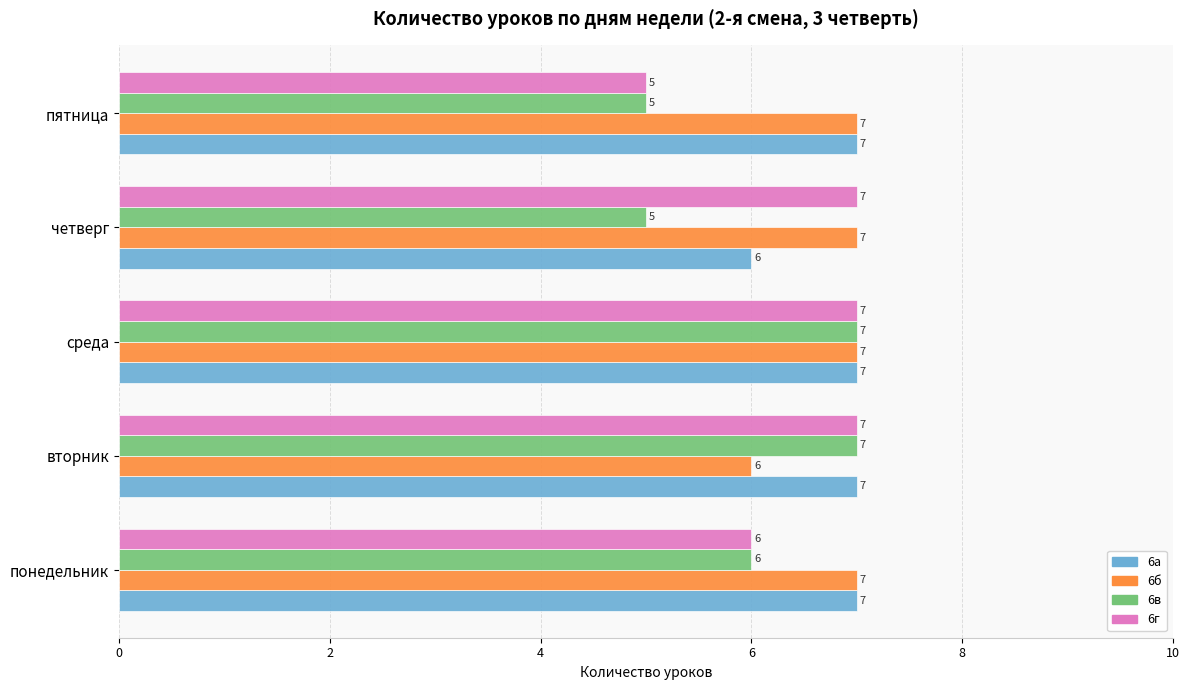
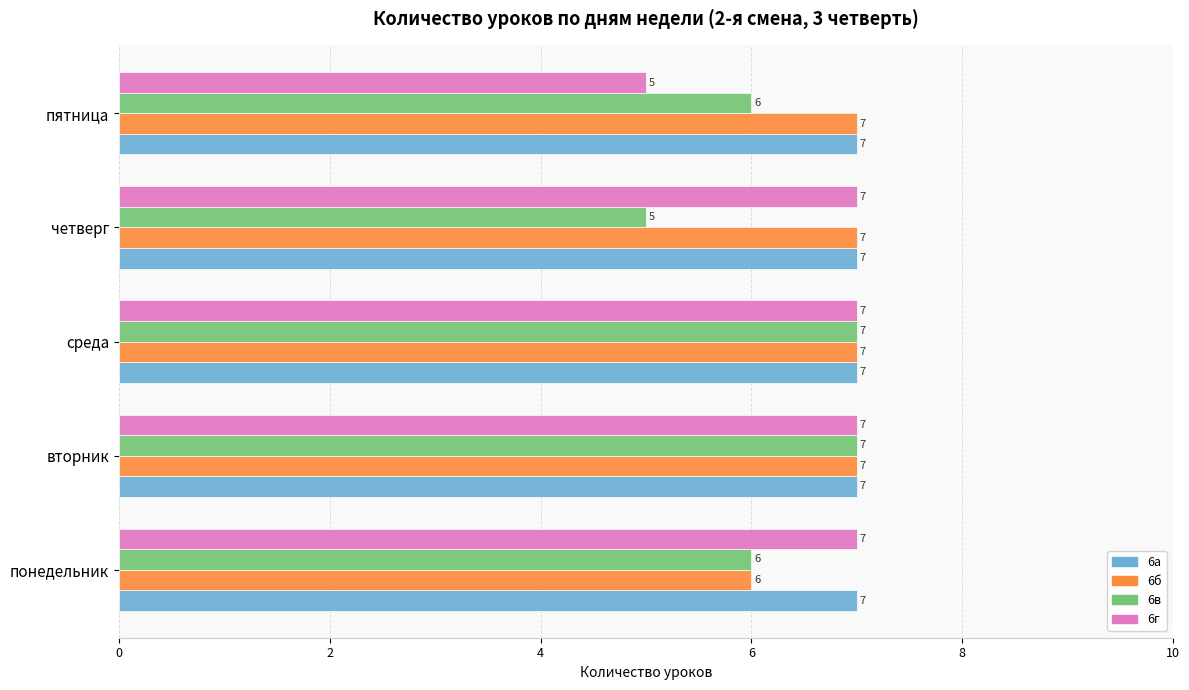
  {
    "6а": {
      "пятница": 7,
-     "четверг": 6,
+     "четверг": 7,
      "среда": 7,
      "вторник": 7,
      "понедельник": 7
    },
    "6б": {
      "пятница": 7,
      "четверг": 7,
      "среда": 7,
-     "вторник": 6,
-     "понедельник": 7
+     "вторник": 7,
+     "понедельник": 6
    },
    "6в": {
-     "пятница": 5,
+     "пятница": 6,
      "четверг": 5,
      "среда": 7,
      "вторник": 7,
      "понедельник": 6
    },
    "6г": {
      "пятница": 5,
      "четверг": 7,
      "среда": 7,
      "вторник": 7,
-     "понедельник": 6
+     "понедельник": 7
    }
  }
